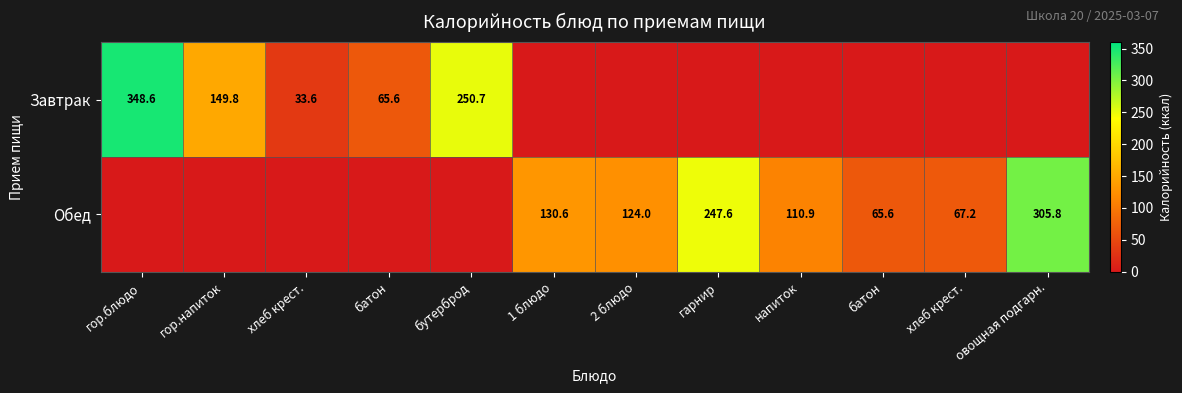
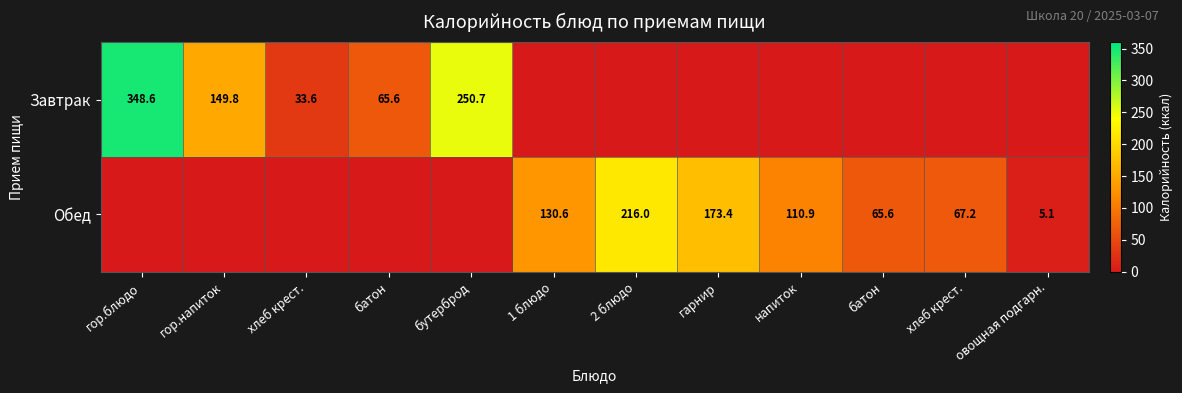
  {
    "Завтрак": {
      "гор.блюдо": 348.6,
      "гор.напиток": 149.8,
      "бутерброд": 250.7
    },
    "Обед": {
      "1 блюдо": 130.6,
-     "2 блюдо": 124.0,
-     "гарнир": 247.6,
+     "2 блюдо": 216.0,
+     "гарнир": 173.4,
      "напиток": 110.9,
-     "овощная подгарн.": 305.8
+     "овощная подгарн.": 5.1
    }
  }
